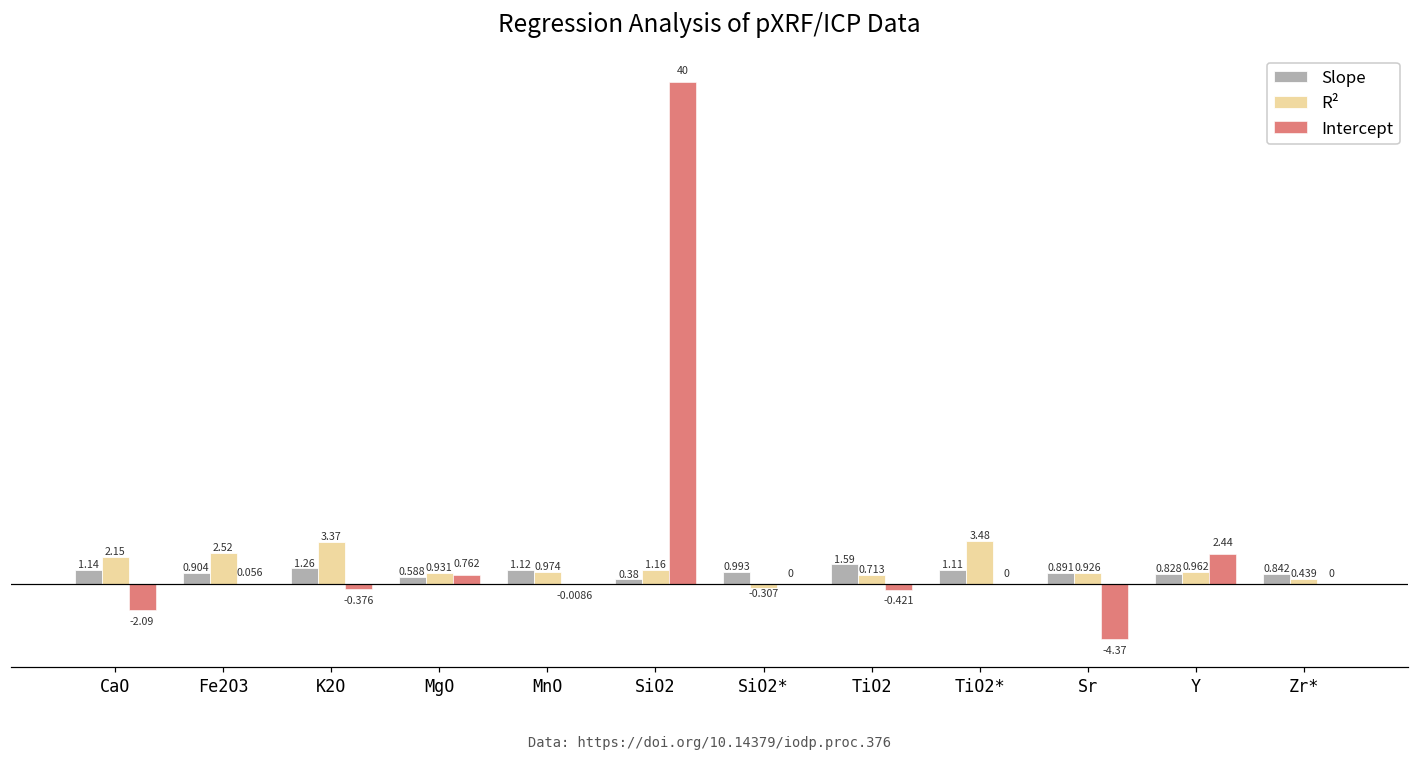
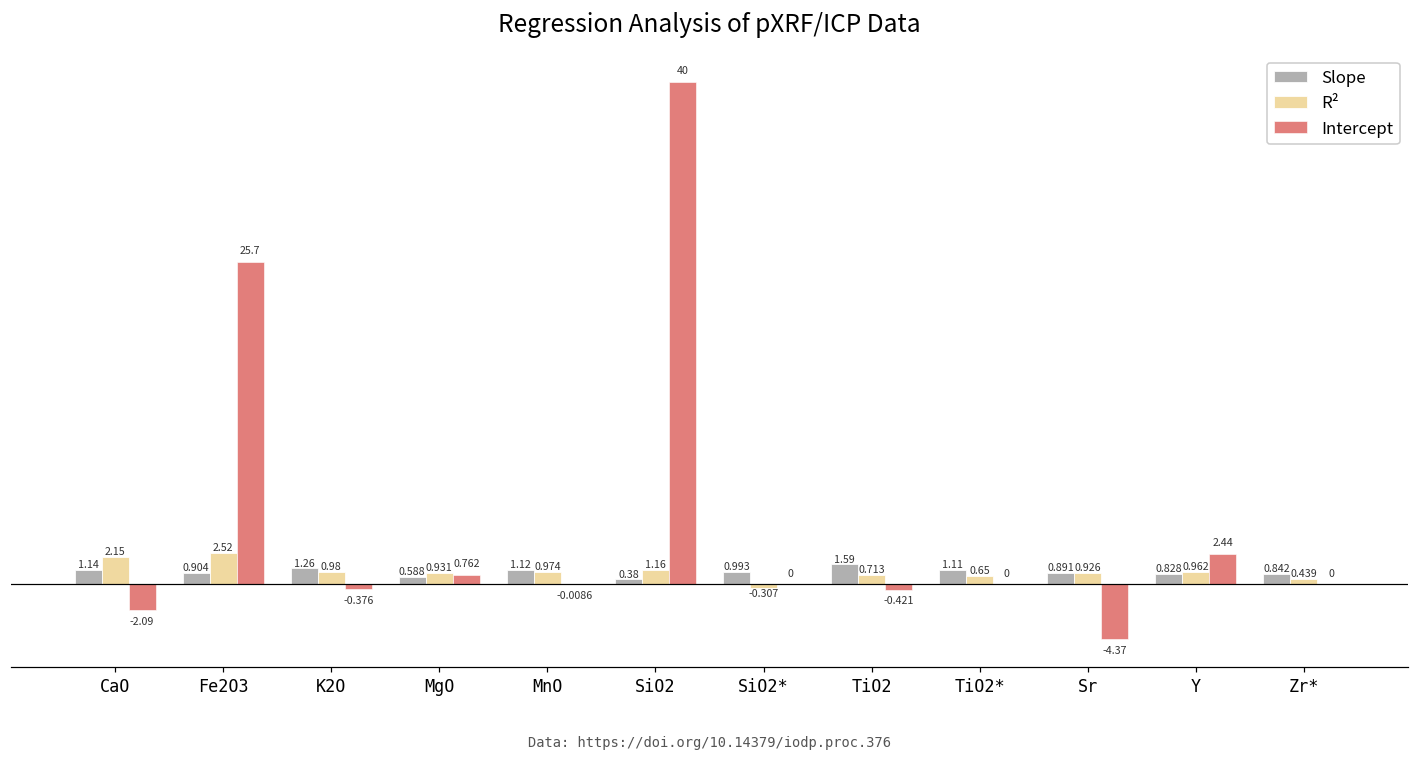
  {
    "Slope": {
      "CaO": 1.14,
      "Fe2O3": 0.904,
      "K2O": 1.26,
      "MgO": 0.588,
      "MnO": 1.12,
      "SiO2": 0.38,
      "SiO2*": 0.993,
      "TiO2": 1.59,
      "TiO2*": 1.11,
      "Sr": 0.891,
      "Y": 0.828,
      "Zr*": 0.842
    },
    "R²": {
      "CaO": 2.15,
      "Fe2O3": 2.52,
-     "K2O": 3.37,
+     "K2O": 0.98,
      "MgO": 0.931,
      "MnO": 0.974,
      "SiO2": 1.16,
      "SiO2*": -0.307,
      "TiO2": 0.713,
-     "TiO2*": 3.48,
+     "TiO2*": 0.65,
      "Sr": 0.926,
      "Y": 0.962,
      "Zr*": 0.439
    },
    "Intercept": {
      "CaO": -2.09,
-     "Fe2O3": 0.056,
+     "Fe2O3": 25.7,
      "K2O": -0.376,
      "MgO": 0.762,
      "MnO": -0.0086,
      "SiO2": 40,
      "SiO2*": 0,
      "TiO2": -0.421,
      "TiO2*": 0,
      "Sr": -4.37,
      "Y": 2.44,
      "Zr*": 0
    }
  }
